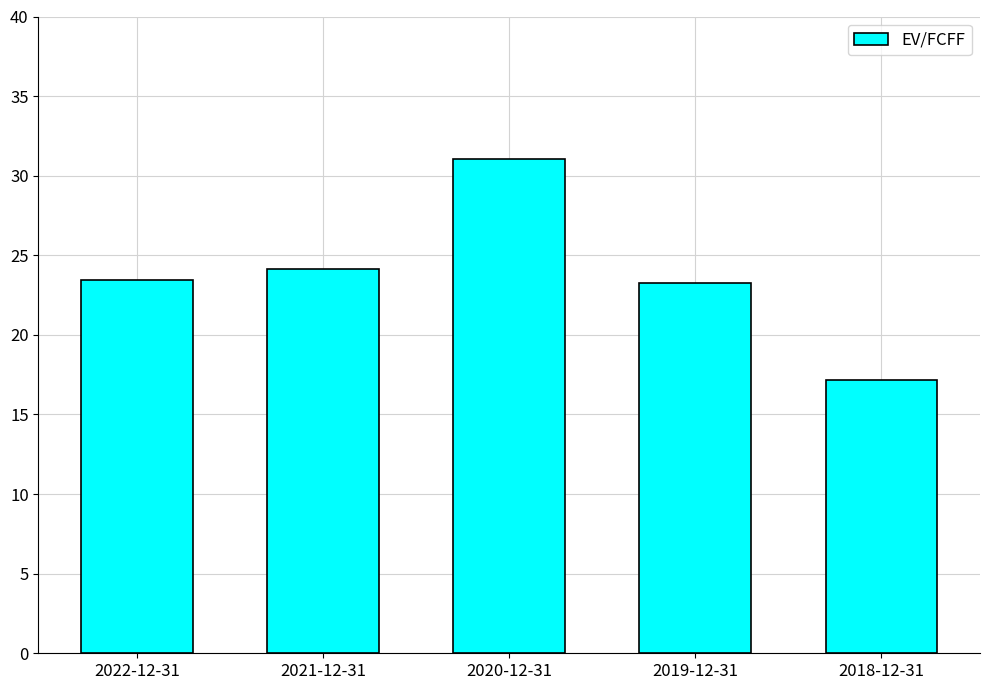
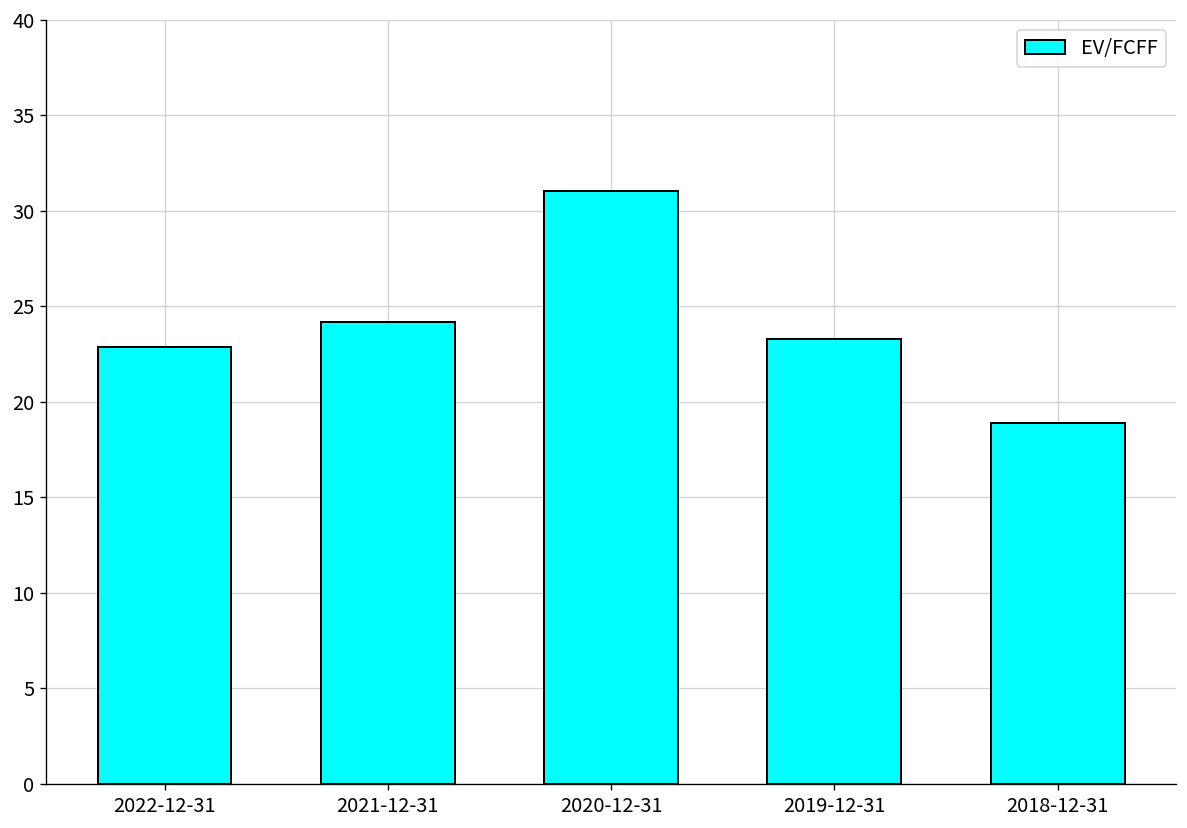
  {
-   "2022-12-31": 23.5,
+   "2022-12-31": 22.9,
    "2021-12-31": 24.2,
    "2020-12-31": 31.1,
    "2019-12-31": 23.3,
-   "2018-12-31": 17.2
+   "2018-12-31": 18.9
  }
